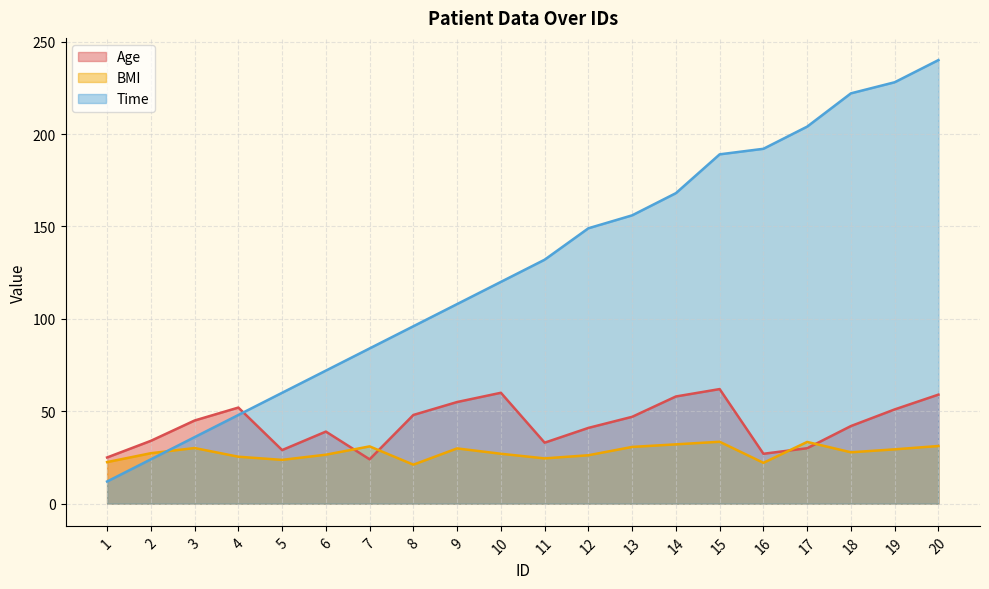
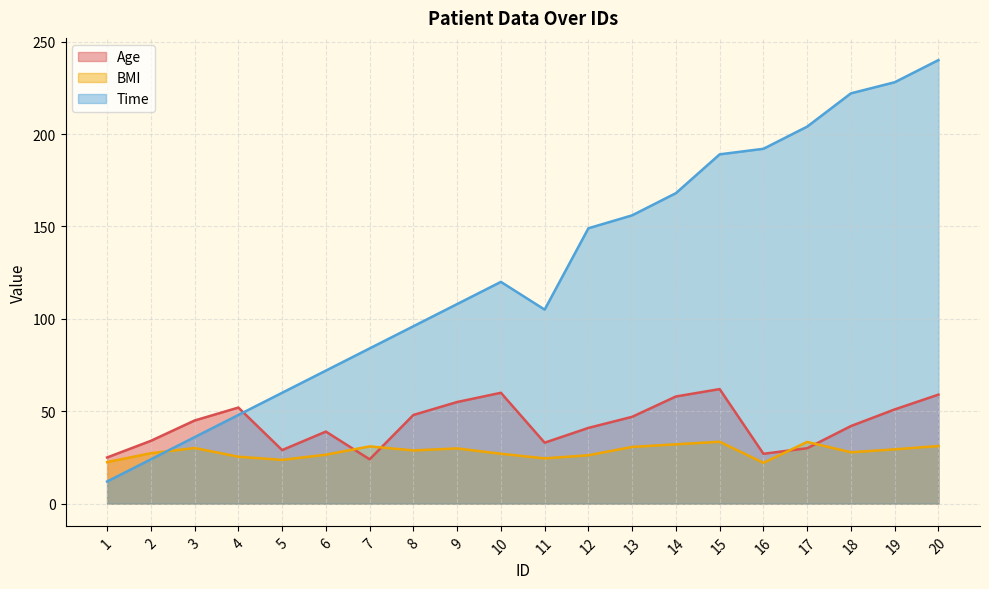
  {
    "Age": {
      "1": 25,
      "2": 34,
      "3": 45,
      "4": 52,
      "5": 29,
      "6": 39,
      "7": 24,
      "8": 48,
      "9": 55,
      "10": 60,
      "11": 33,
      "12": 41,
      "13": 47,
      "14": 58,
      "15": 62,
      "16": 27,
      "17": 30,
      "18": 42,
      "19": 51,
      "20": 59
    },
    "BMI": {
      "1": 23,
      "2": 27,
      "3": 30,
      "4": 25,
      "5": 24,
      "6": 27,
      "7": 31,
-     "8": 21,
+     "8": 29,
      "9": 30,
      "10": 27,
      "11": 25,
      "12": 26,
      "13": 31,
      "14": 32,
      "15": 34,
      "16": 22,
      "17": 33,
      "18": 28,
      "19": 29,
      "20": 31
    },
    "Time": {
      "1": 12,
      "2": 24,
      "3": 36,
      "4": 48,
      "5": 60,
      "6": 72,
      "7": 84,
      "8": 96,
      "9": 108,
      "10": 120,
-     "11": 132,
+     "11": 105,
      "12": 149,
      "13": 156,
      "14": 168,
      "15": 189,
      "16": 192,
      "17": 204,
      "18": 222,
      "19": 228,
      "20": 240
    }
  }
